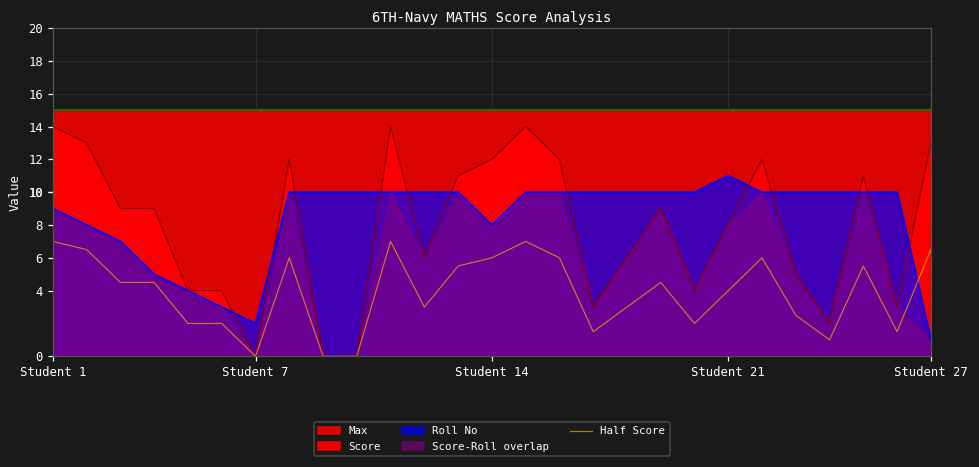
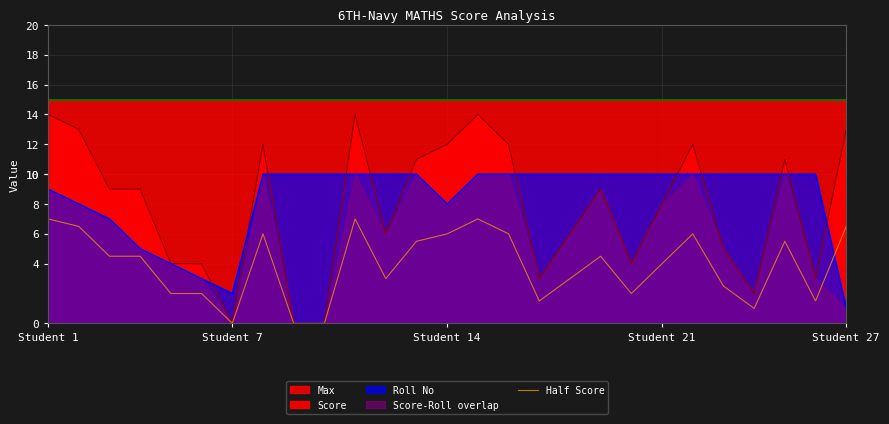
  {
    "Roll No": {
      "Student 7": 2,
-     "Student 21": 11
+     "Student 21": 10
    },
    "Half Score": {
      "Student 1": 7,
      "Student 14": 6,
      "Student 21": 4,
      "Student 27": 6.5
    }
  }
